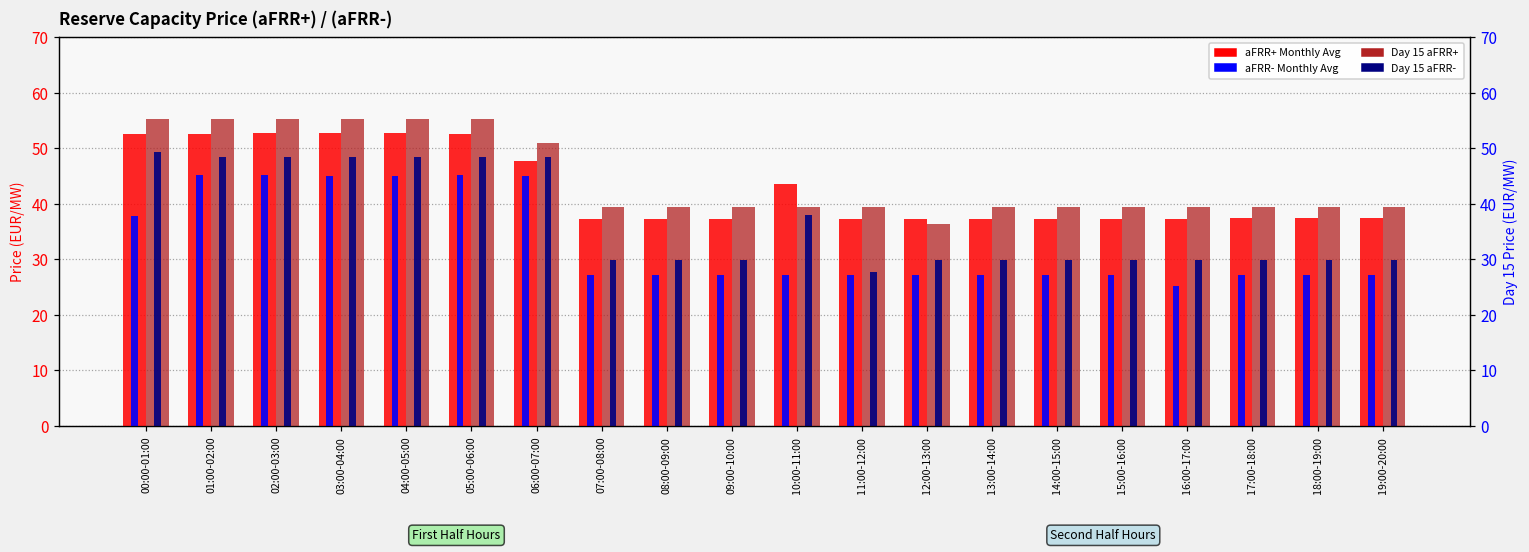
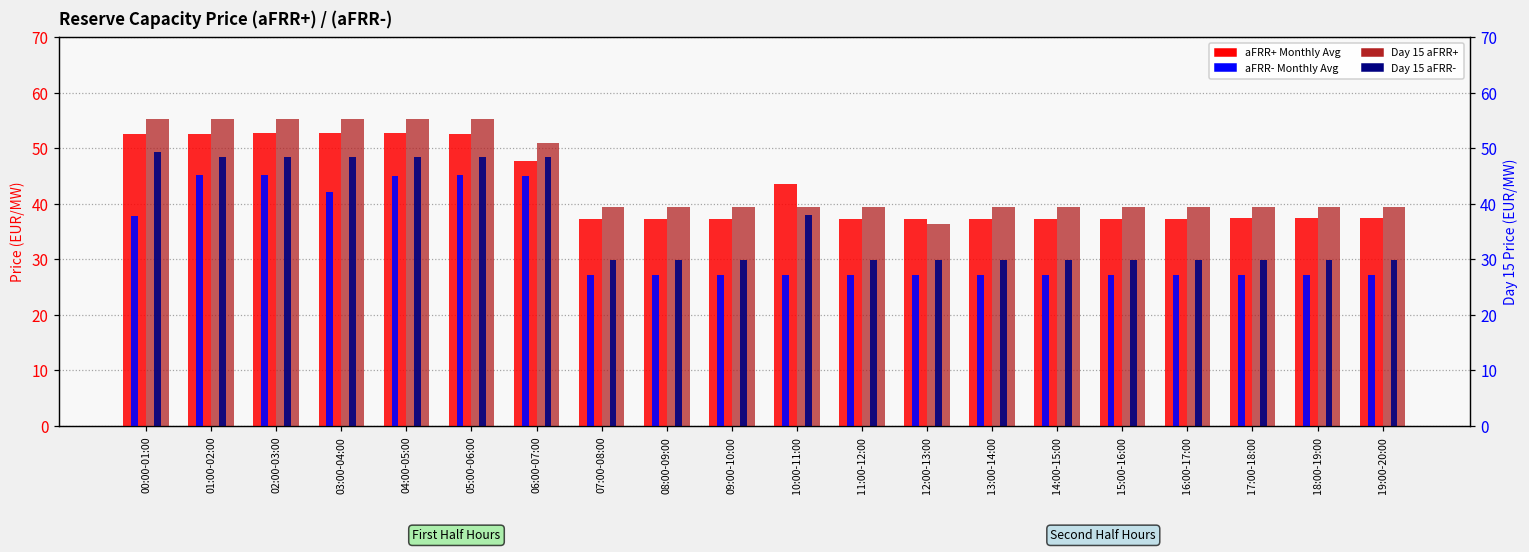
  {
    "aFRR+ Monthly Avg": {
      "00:00-01:00": 53,
      "01:00-02:00": 53,
      "02:00-03:00": 53,
      "03:00-04:00": 53,
      "04:00-05:00": 53,
      "05:00-06:00": 53,
      "06:00-07:00": 48,
      "07:00-08:00": 37,
      "08:00-09:00": 37,
      "09:00-10:00": 37,
      "10:00-11:00": 44,
      "11:00-12:00": 37,
      "12:00-13:00": 37,
      "13:00-14:00": 37,
      "14:00-15:00": 37,
      "15:00-16:00": 37,
      "16:00-17:00": 37,
      "17:00-18:00": 37,
      "18:00-19:00": 37,
      "19:00-20:00": 37
    },
    "aFRR- Monthly Avg": {
-     "03:00-04:00": 45,
-     "16:00-17:00": 25
+     "03:00-04:00": 42,
+     "16:00-17:00": 27
    },
    "Day 15 aFRR+": {
      "00:00-01:00": 55,
      "01:00-02:00": 55,
      "02:00-03:00": 55,
      "03:00-04:00": 55,
      "04:00-05:00": 55,
      "05:00-06:00": 55,
      "06:00-07:00": 51,
      "07:00-08:00": 39,
      "08:00-09:00": 39,
      "09:00-10:00": 39,
      "10:00-11:00": 39,
      "11:00-12:00": 39,
      "12:00-13:00": 36,
      "13:00-14:00": 39,
      "14:00-15:00": 39,
      "15:00-16:00": 39,
      "16:00-17:00": 39,
      "17:00-18:00": 39,
      "18:00-19:00": 39,
      "19:00-20:00": 39
    },
    "Day 15 aFRR-": {
-     "11:00-12:00": 28
+     "11:00-12:00": 30
    }
  }
